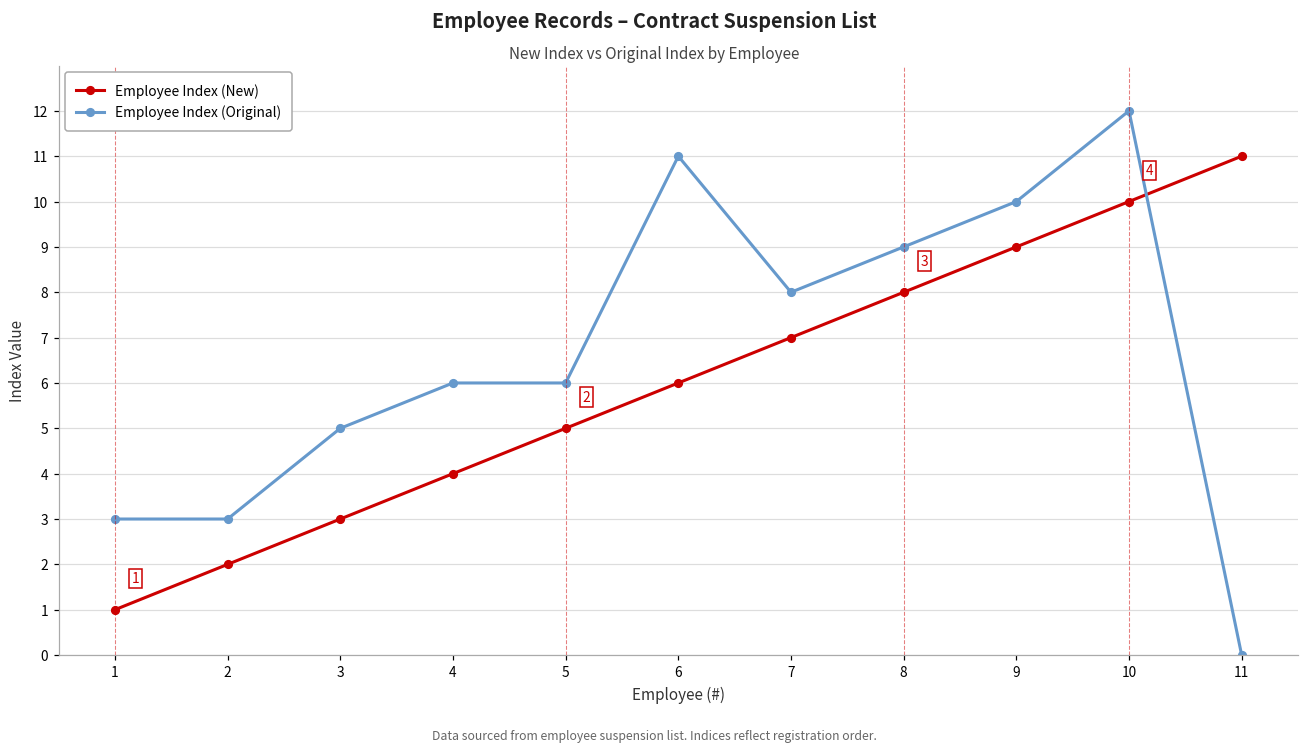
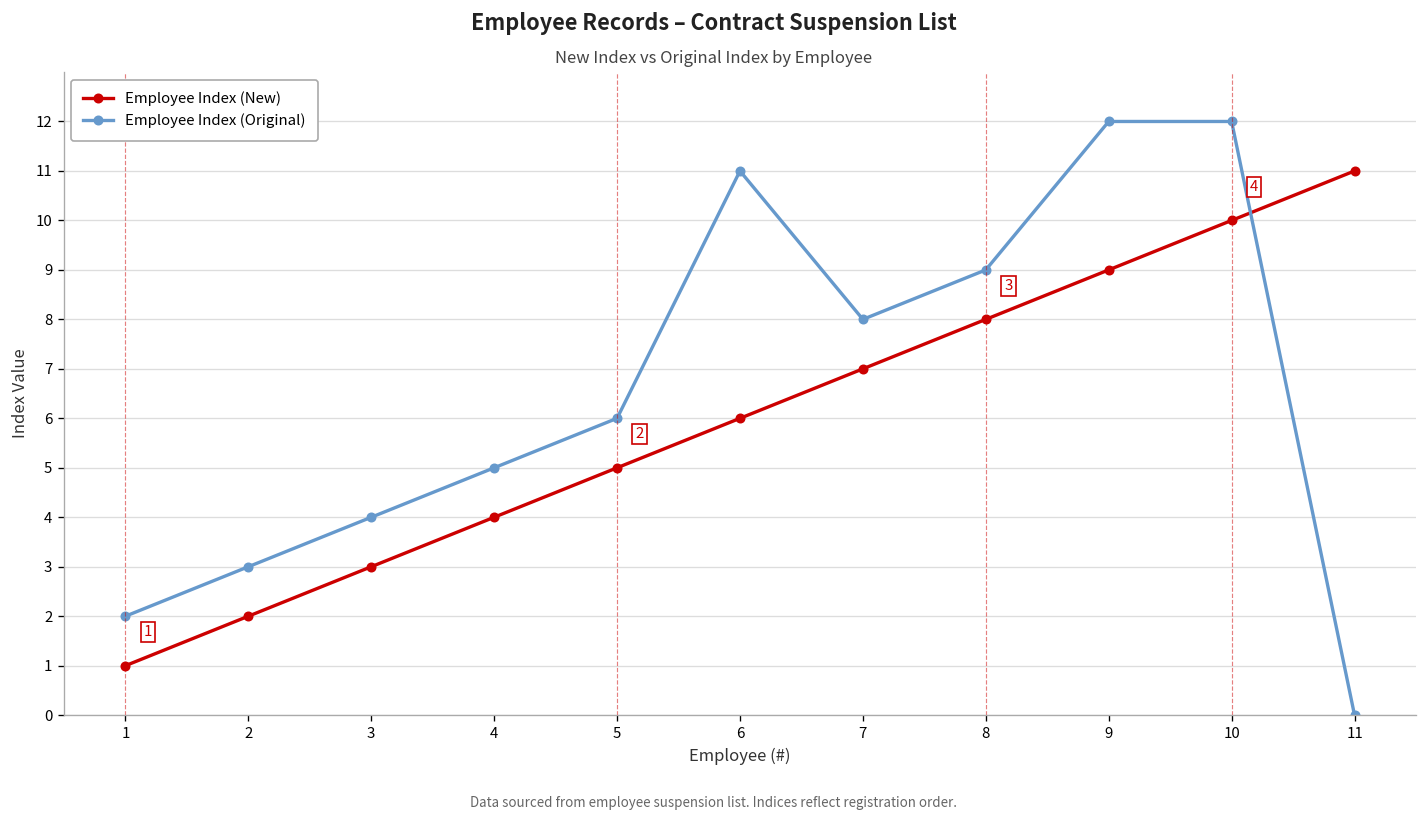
  {
    "Employee Index (Original)": {
-     "1": 3,
+     "1": 2,
      "2": 3,
-     "3": 5,
-     "4": 6,
+     "3": 4,
+     "4": 5,
      "6": 11,
      "7": 8,
-     "9": 10,
+     "9": 12,
      "10": 12,
      "11": 0
    }
  }
